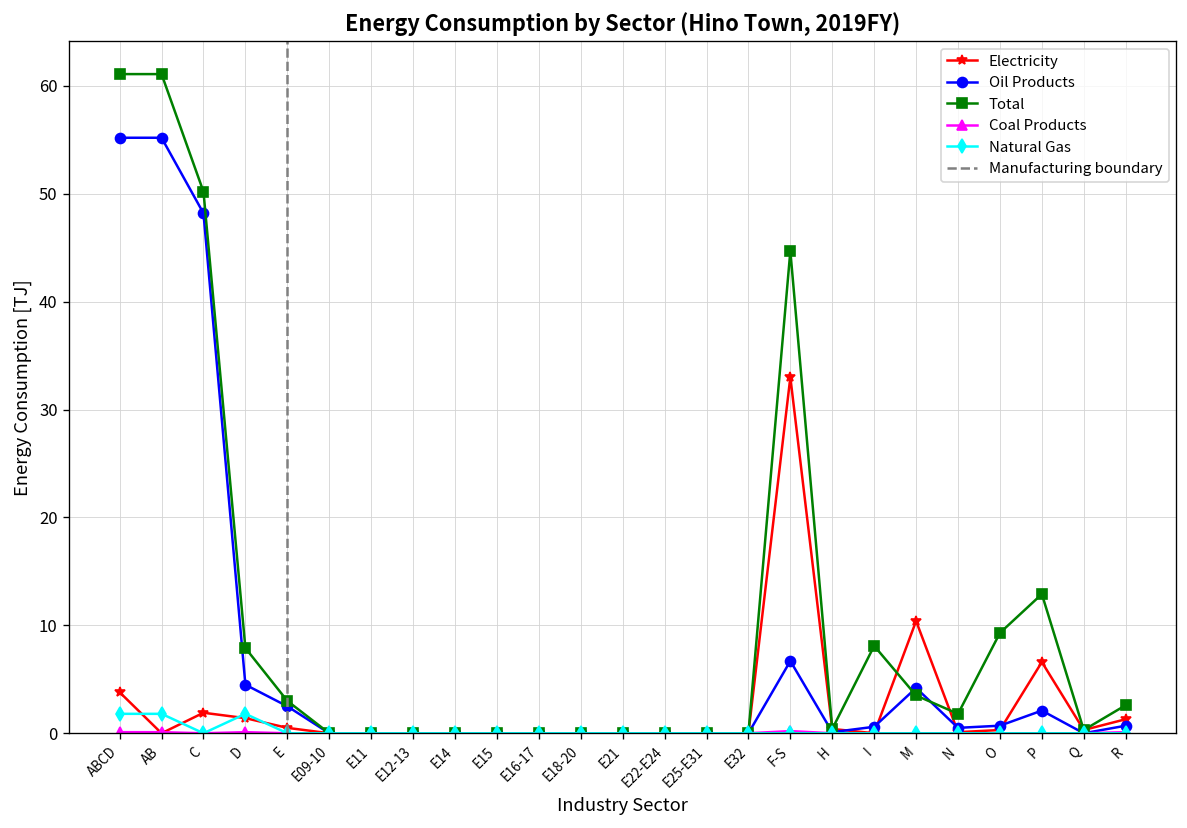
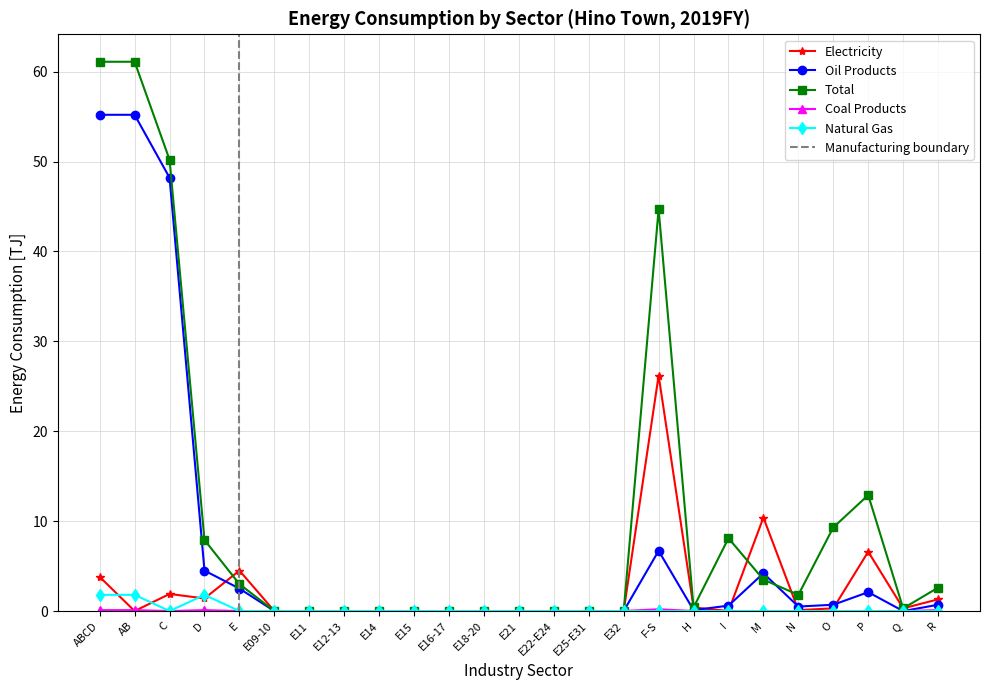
  {
    "Electricity": {
      "ABCD": 4,
      "C": 2,
      "D": 1,
-     "E": 1,
-     "F-S": 33,
+     "E": 5,
+     "F-S": 26,
      "M": 10,
      "O": 0,
      "P": 7,
      "R": 1
    },
    "Oil Products": {
      "ABCD": 55,
      "AB": 55,
      "C": 48,
      "D": 5,
      "E": 3,
      "F-S": 7,
      "I": 1,
      "M": 4,
      "N": 1,
      "O": 1,
      "P": 2,
      "R": 1
    },
    "Total": {
      "ABCD": 61,
      "AB": 61,
      "C": 50,
      "D": 8,
      "E": 3,
      "F-S": 45,
      "I": 8,
      "M": 4,
      "N": 2,
      "O": 9,
      "P": 13,
      "R": 3
    },
    "Coal Products": {
      "ABCD": 0,
      "D": 0
    },
    "Natural Gas": {
      "ABCD": 2,
      "AB": 2,
      "D": 2
    }
  }
